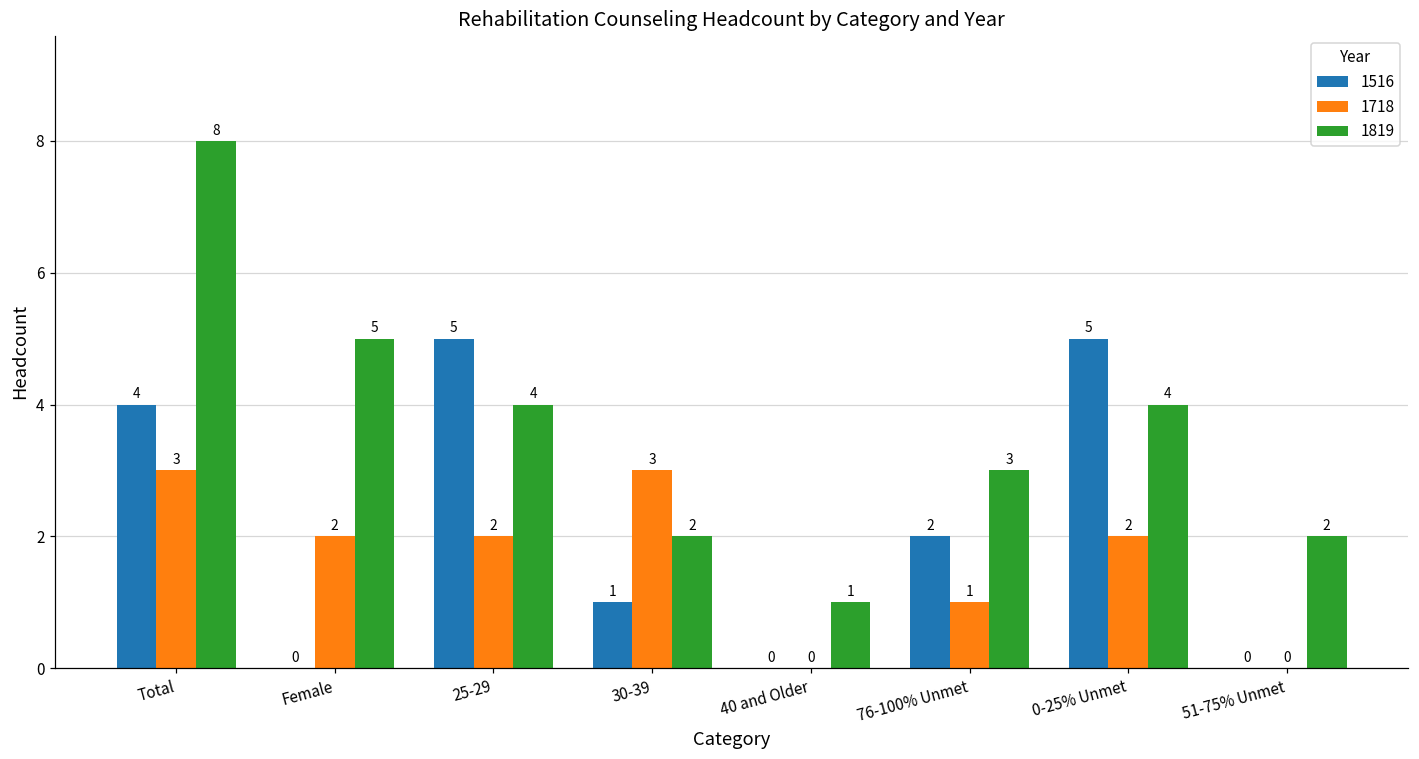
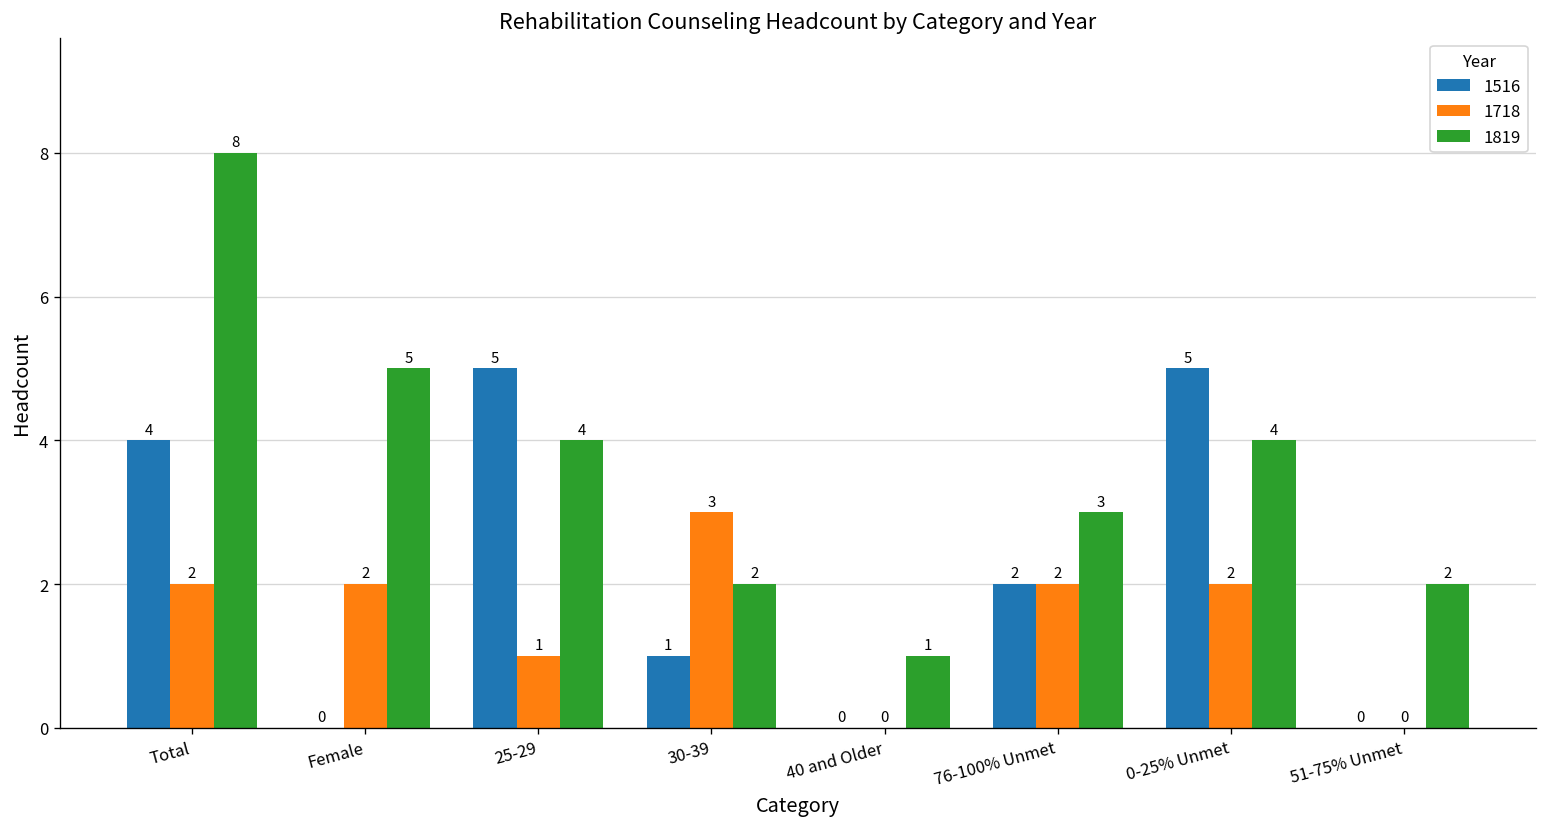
  {
    "1516": {
      "Total": 4,
      "Female": 0,
      "25-29": 5,
      "30-39": 1,
      "40 and Older": 0,
      "76-100% Unmet": 2,
      "0-25% Unmet": 5,
      "51-75% Unmet": 0
    },
    "1718": {
-     "Total": 3,
+     "Total": 2,
      "Female": 2,
-     "25-29": 2,
+     "25-29": 1,
      "30-39": 3,
      "40 and Older": 0,
-     "76-100% Unmet": 1,
+     "76-100% Unmet": 2,
      "0-25% Unmet": 2,
      "51-75% Unmet": 0
    },
    "1819": {
      "Total": 8,
      "Female": 5,
      "25-29": 4,
      "30-39": 2,
      "40 and Older": 1,
      "76-100% Unmet": 3,
      "0-25% Unmet": 4,
      "51-75% Unmet": 2
    }
  }
